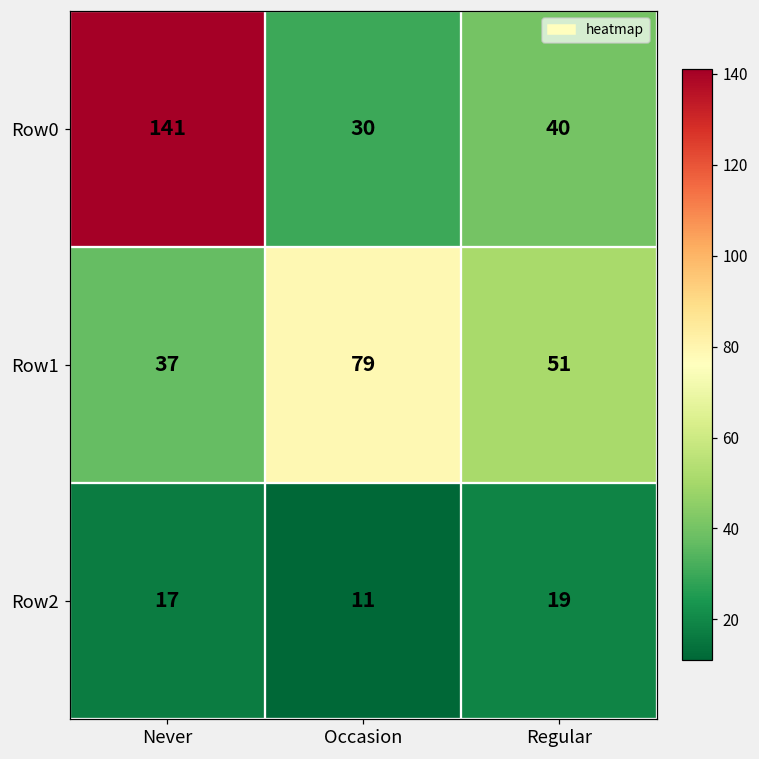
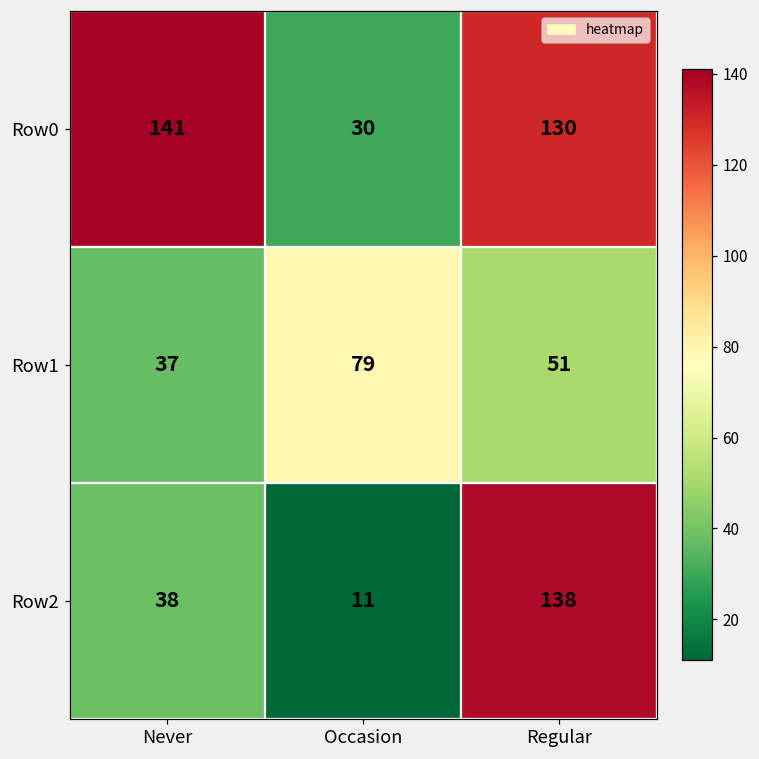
  {
    "Row0": {
      "Never": 141,
      "Occasion": 30,
-     "Regular": 40
+     "Regular": 130
    },
    "Row1": {
      "Never": 37,
      "Occasion": 79,
      "Regular": 51
    },
    "Row2": {
-     "Never": 17,
+     "Never": 38,
      "Occasion": 11,
-     "Regular": 19
+     "Regular": 138
    }
  }
